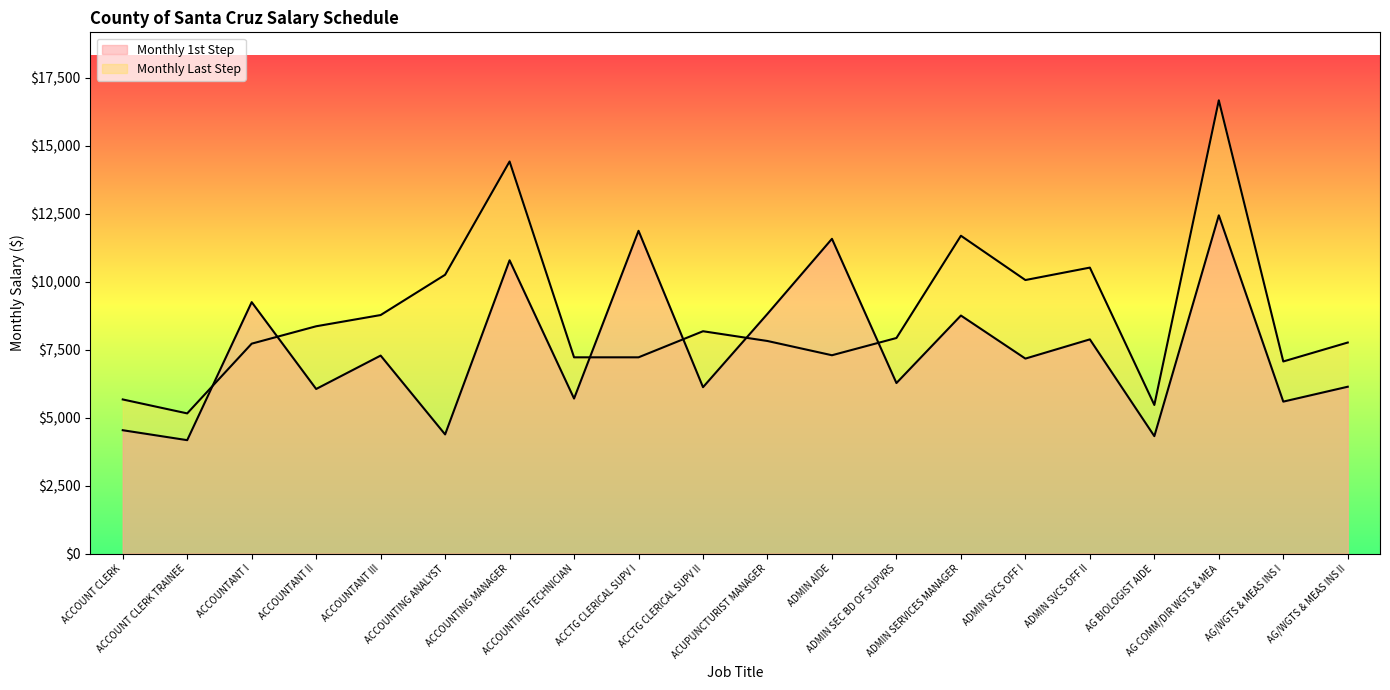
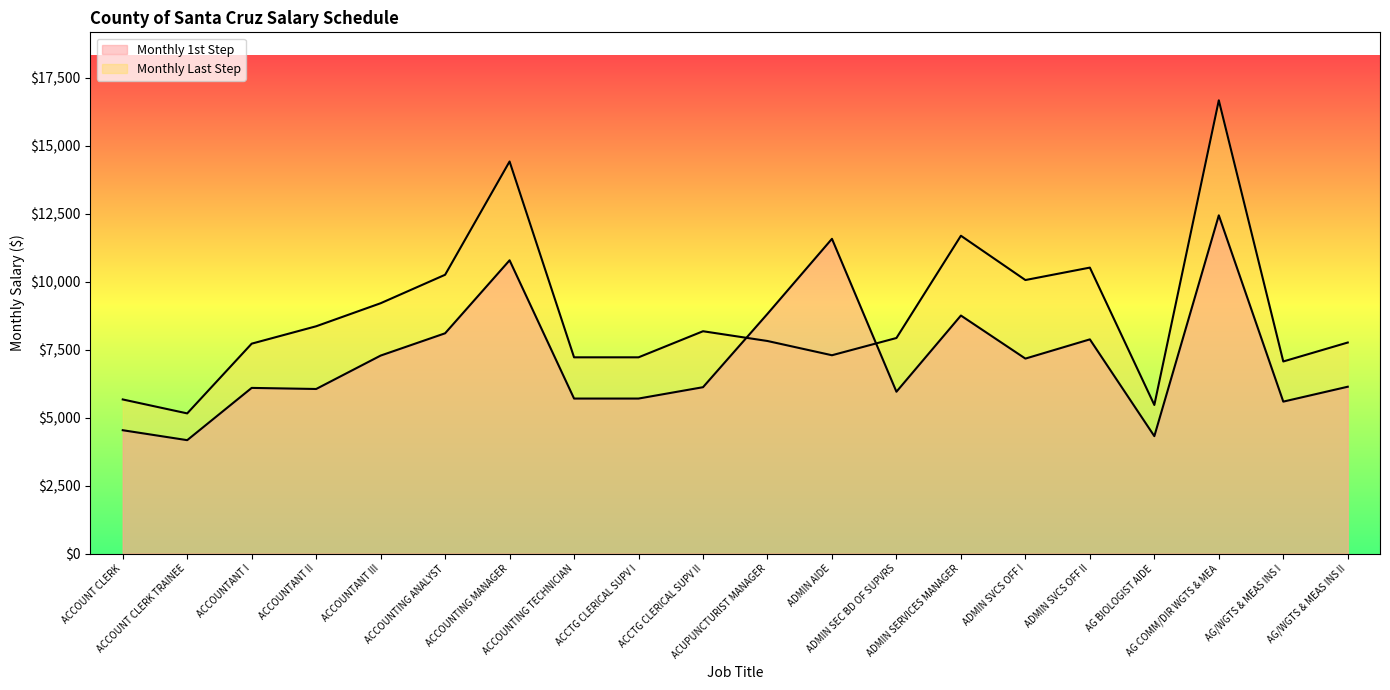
  {
    "Monthly 1st Step": {
      "ACCOUNT CLERK": "$4,500",
      "ACCOUNT CLERK TRAINEE": "$4,200",
-     "ACCOUNTANT I": "$9,200",
+     "ACCOUNTANT I": "$6,100",
      "ACCOUNTANT II": "$6,100",
      "ACCOUNTANT III": "$7,300",
-     "ACCOUNTING ANALYST": "$4,400",
+     "ACCOUNTING ANALYST": "$8,100",
      "ACCOUNTING MANAGER": "$10,800",
      "ACCOUNTING TECHNICIAN": "$5,700",
-     "ACCTG CLERICAL SUPV I": "$11,900",
+     "ACCTG CLERICAL SUPV I": "$5,700",
      "ACCTG CLERICAL SUPV II": "$6,100",
      "ACUPUNCTURIST MANAGER": "$8,800",
      "ADMIN AIDE": "$11,600",
-     "ADMIN SEC BD OF SUPVRS": "$6,300",
+     "ADMIN SEC BD OF SUPVRS": "$6,000",
      "ADMIN SERVICES MANAGER": "$8,800",
      "ADMIN SVCS OFF I": "$7,200",
      "ADMIN SVCS OFF II": "$7,900",
      "AG BIOLOGIST AIDE": "$4,300",
      "AG COMM/DIR WGTS & MEA": "$12,400",
      "AG/WGTS & MEAS INS I": "$5,600",
      "AG/WGTS & MEAS INS II": "$6,100"
    },
    "Monthly Last Step": {
      "ACCOUNT CLERK": "$5,700",
      "ACCOUNT CLERK TRAINEE": "$5,200",
      "ACCOUNTANT I": "$7,700",
      "ACCOUNTANT II": "$8,400",
-     "ACCOUNTANT III": "$8,800",
+     "ACCOUNTANT III": "$9,200",
      "ACCOUNTING ANALYST": "$10,300",
      "ACCOUNTING MANAGER": "$14,400",
      "ACCOUNTING TECHNICIAN": "$7,200",
      "ACCTG CLERICAL SUPV I": "$7,200",
      "ACCTG CLERICAL SUPV II": "$8,200",
      "ACUPUNCTURIST MANAGER": "$7,800",
      "ADMIN AIDE": "$7,300",
      "ADMIN SEC BD OF SUPVRS": "$7,900",
      "ADMIN SERVICES MANAGER": "$11,700",
      "ADMIN SVCS OFF I": "$10,100",
      "ADMIN SVCS OFF II": "$10,500",
      "AG BIOLOGIST AIDE": "$5,500",
      "AG COMM/DIR WGTS & MEA": "$16,700",
      "AG/WGTS & MEAS INS I": "$7,100",
      "AG/WGTS & MEAS INS II": "$7,800"
    }
  }
